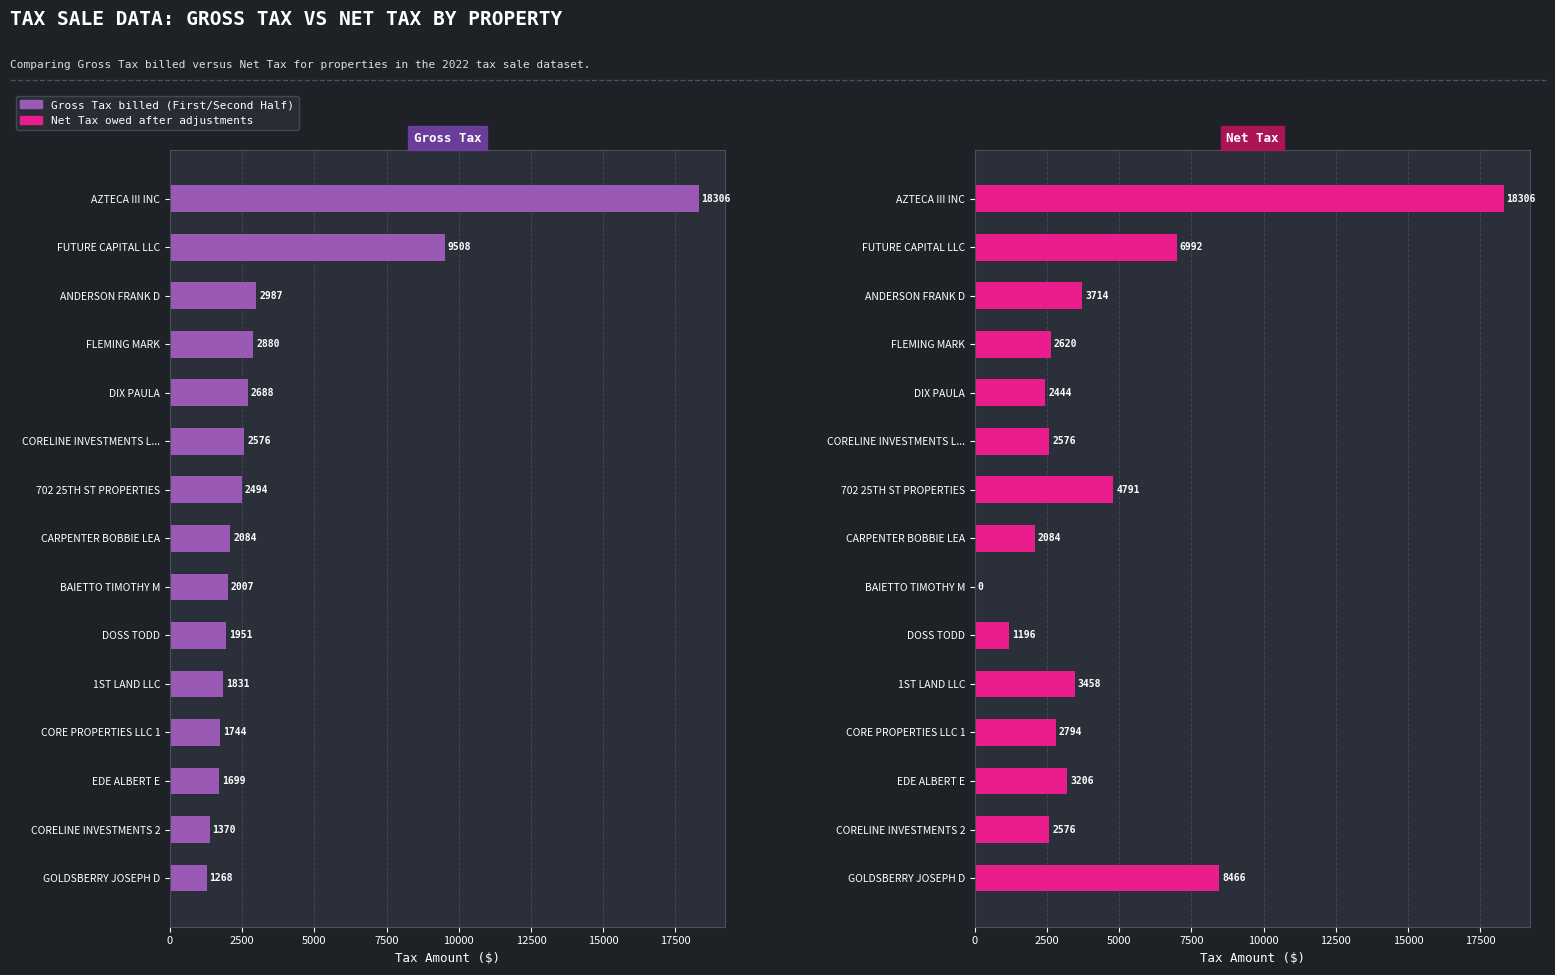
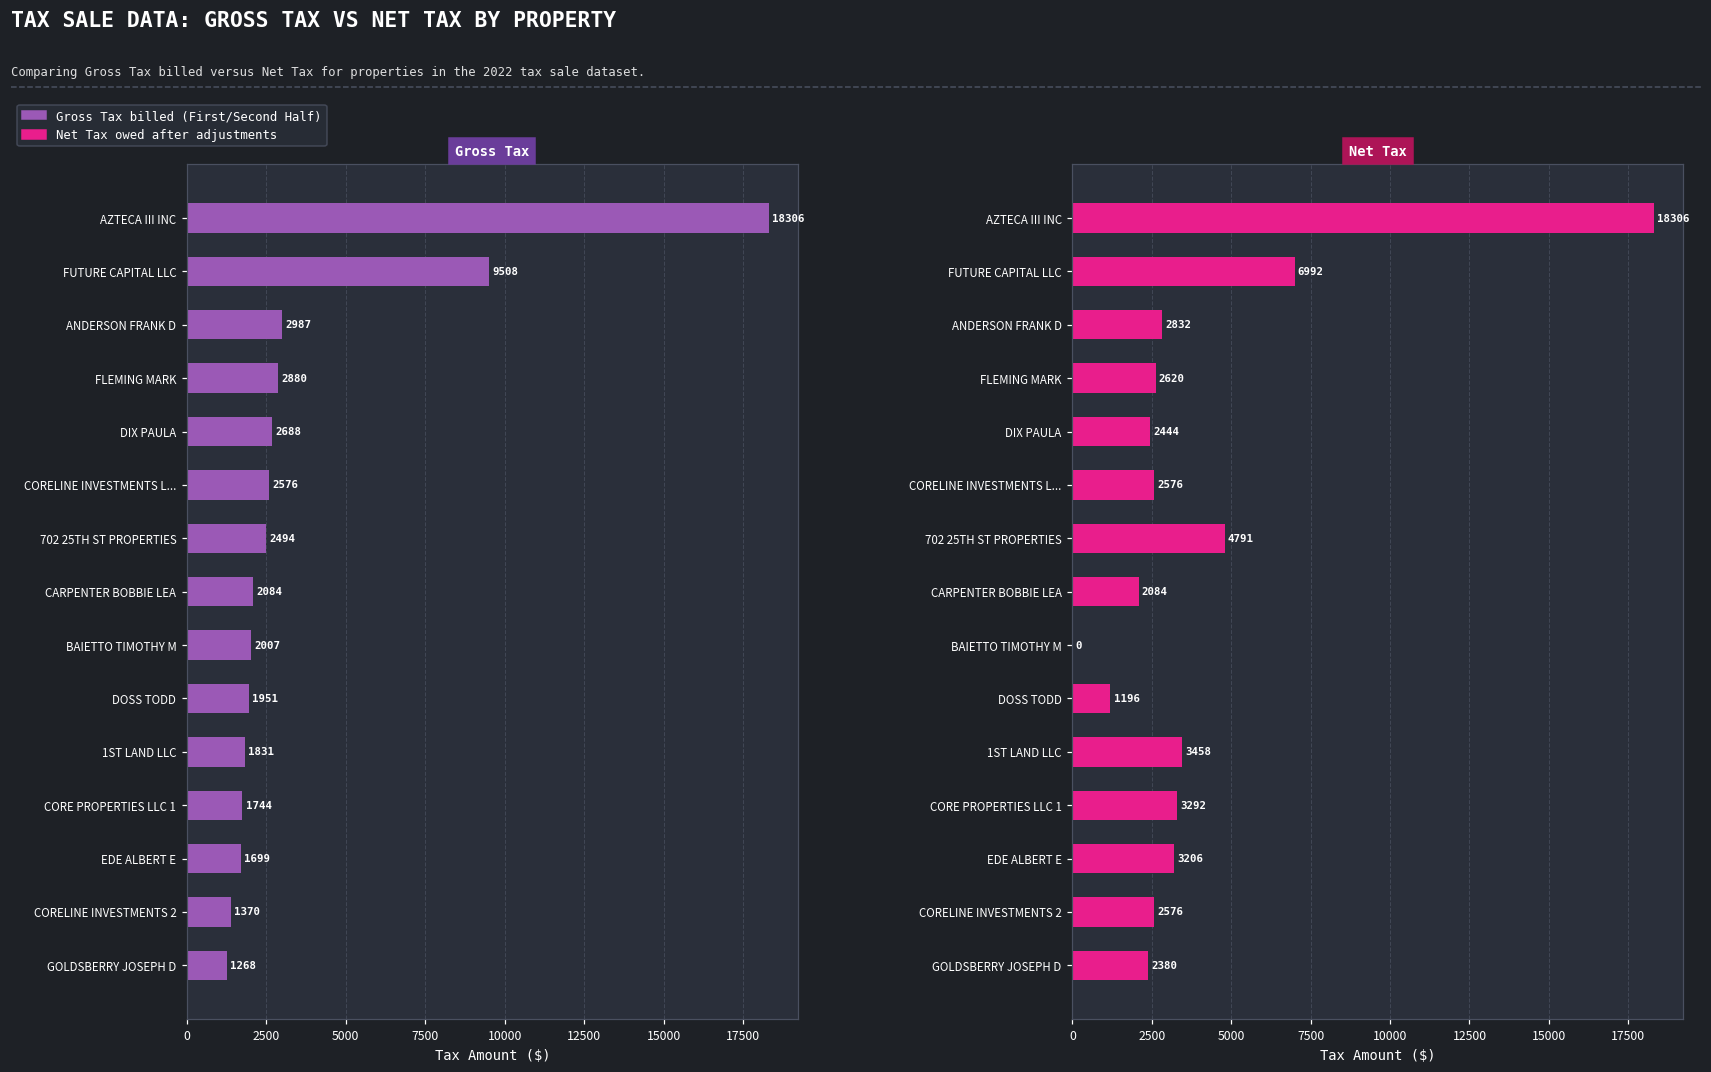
  {
    "Gross Tax": {
      "AZTECA III INC": 18306,
      "FUTURE CAPITAL LLC": 9508,
      "ANDERSON FRANK D": 2987,
      "FLEMING MARK": 2880,
      "DIX PAULA": 2688,
      "CORELINE INVESTMENTS L...": 2576,
      "702 25TH ST PROPERTIES": 2494,
      "CARPENTER BOBBIE LEA": 2084,
      "BAIETTO TIMOTHY M": 2007,
      "DOSS TODD": 1951,
      "1ST LAND LLC": 1831,
      "CORE PROPERTIES LLC 1": 1744,
      "EDE ALBERT E": 1699,
      "CORELINE INVESTMENTS 2": 1370,
      "GOLDSBERRY JOSEPH D": 1268
    },
    "Net Tax": {
      "AZTECA III INC": 18306,
      "FUTURE CAPITAL LLC": 6992,
-     "ANDERSON FRANK D": 3714,
+     "ANDERSON FRANK D": 2832,
      "FLEMING MARK": 2620,
      "DIX PAULA": 2444,
      "CORELINE INVESTMENTS L...": 2576,
      "702 25TH ST PROPERTIES": 4791,
      "CARPENTER BOBBIE LEA": 2084,
      "BAIETTO TIMOTHY M": 0,
      "DOSS TODD": 1196,
      "1ST LAND LLC": 3458,
-     "CORE PROPERTIES LLC 1": 2794,
+     "CORE PROPERTIES LLC 1": 3292,
      "EDE ALBERT E": 3206,
      "CORELINE INVESTMENTS 2": 2576,
-     "GOLDSBERRY JOSEPH D": 8466
+     "GOLDSBERRY JOSEPH D": 2380
    }
  }
